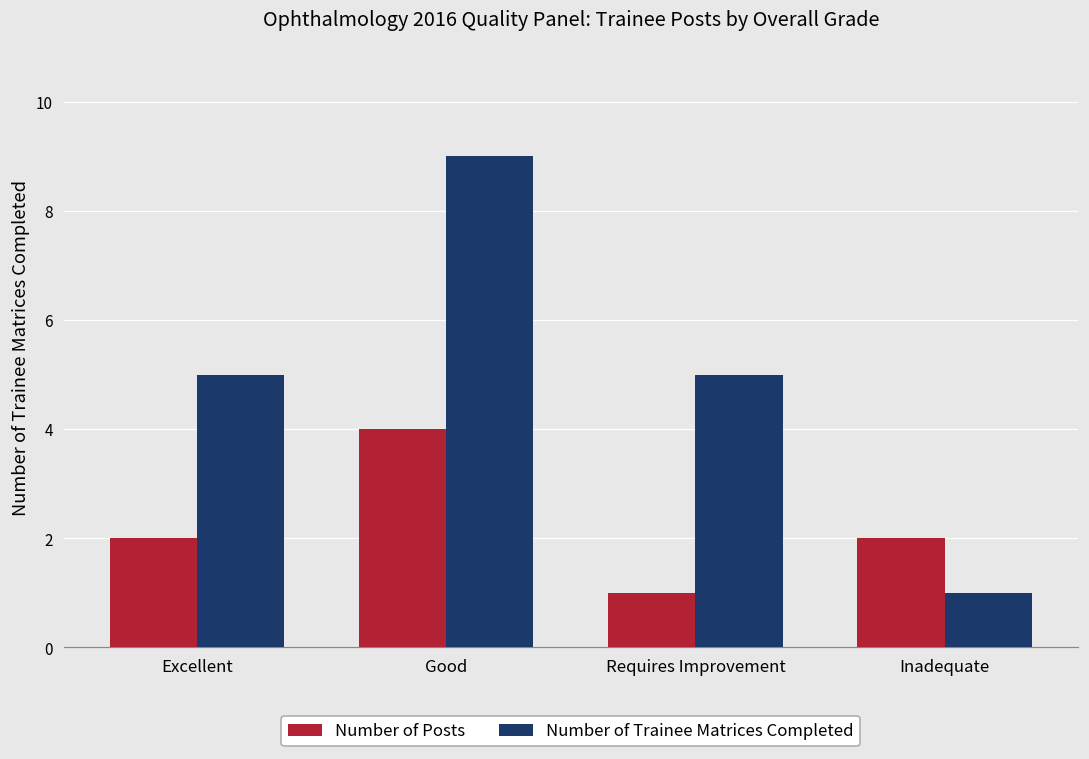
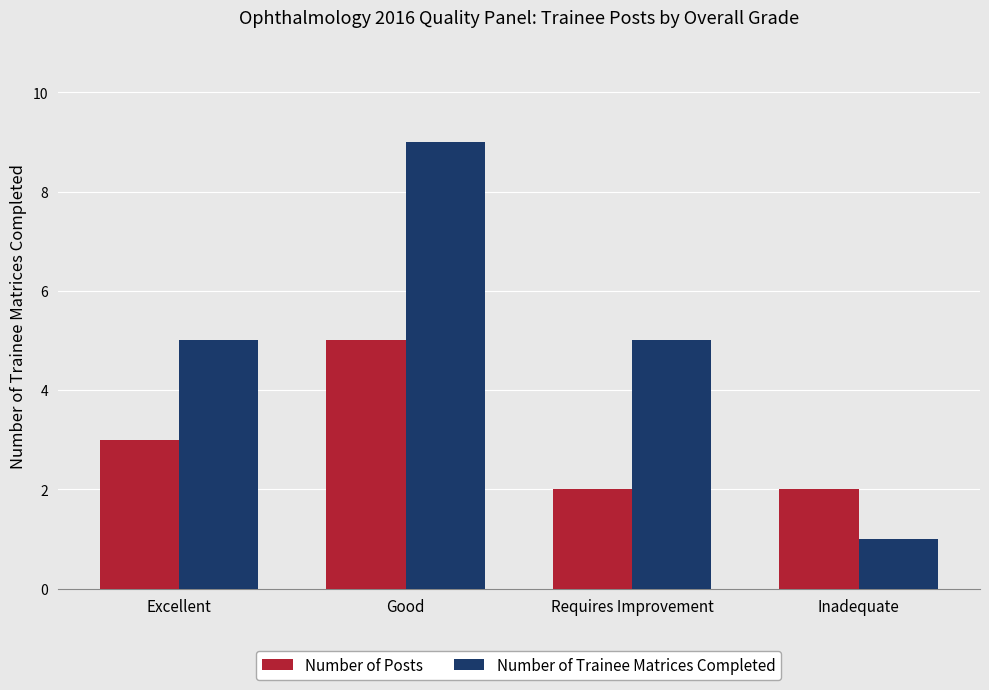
  {
    "Number of Posts": {
-     "Excellent": 2,
-     "Good": 4,
-     "Requires Improvement": 1,
+     "Excellent": 3,
+     "Good": 5,
+     "Requires Improvement": 2,
      "Inadequate": 2
    },
    "Number of Trainee Matrices Completed": {
      "Excellent": 5,
      "Good": 9,
      "Requires Improvement": 5,
      "Inadequate": 1
    }
  }
